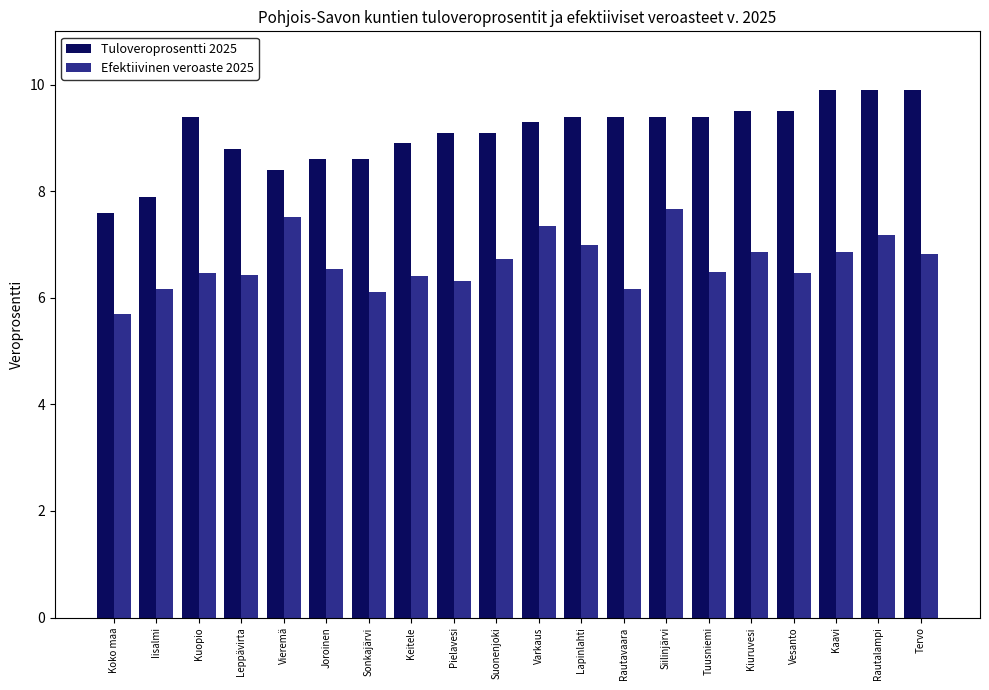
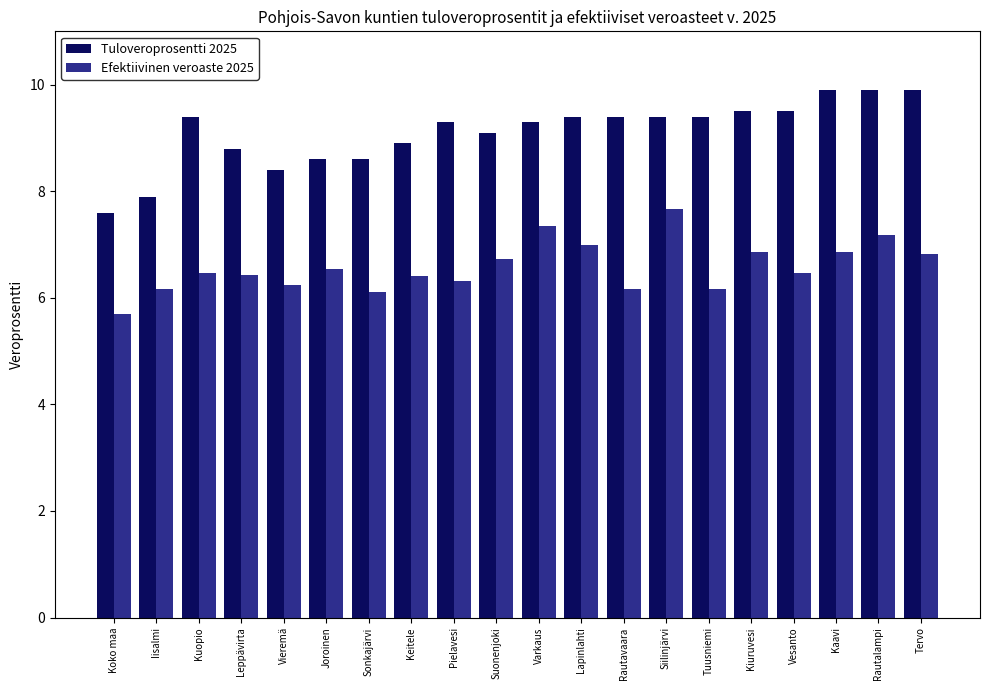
  {
    "Tuloveroprosentti 2025": {
      "Koko maa": 7.6,
      "Iisalmi": 7.9,
      "Kuopio": 9.4,
      "Leppävirta": 8.8,
      "Vieremä": 8.4,
      "Joroinen": 8.6,
      "Sonkajärvi": 8.6,
      "Keitele": 8.9,
-     "Pielavesi": 9.1,
+     "Pielavesi": 9.3,
      "Suonenjoki": 9.1,
      "Varkaus": 9.3,
      "Lapinlahti": 9.4,
      "Rautavaara": 9.4,
      "Siilinjärvi": 9.4,
      "Tuusniemi": 9.4,
      "Kiuruvesi": 9.5,
      "Vesanto": 9.5,
      "Kaavi": 9.9,
      "Rautalampi": 9.9,
      "Tervo": 9.9
    },
    "Efektiivinen veroaste 2025": {
      "Koko maa": 5.7,
      "Iisalmi": 6.2,
      "Kuopio": 6.5,
      "Leppävirta": 6.4,
-     "Vieremä": 7.5,
+     "Vieremä": 6.2,
      "Joroinen": 6.5,
      "Sonkajärvi": 6.1,
      "Keitele": 6.4,
      "Pielavesi": 6.3,
      "Suonenjoki": 6.7,
      "Varkaus": 7.4,
      "Lapinlahti": 7.0,
      "Rautavaara": 6.2,
      "Siilinjärvi": 7.7,
-     "Tuusniemi": 6.5,
+     "Tuusniemi": 6.2,
      "Kiuruvesi": 6.9,
      "Vesanto": 6.5,
      "Kaavi": 6.9,
      "Rautalampi": 7.2,
      "Tervo": 6.8
    }
  }
